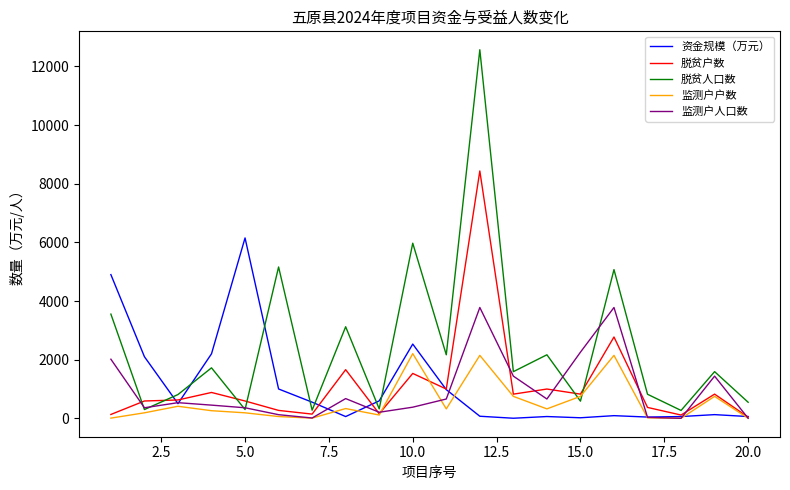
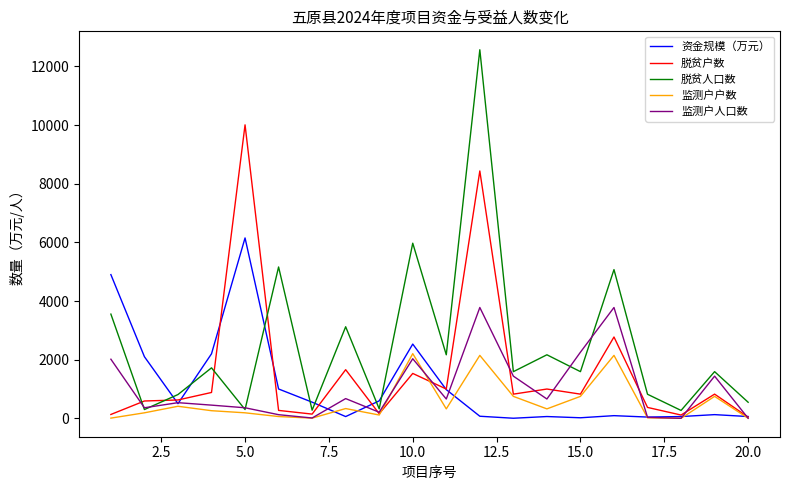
  {
    "资金规模（万元）": {
      "5.0": 6200,
      "10.0": 2500,
      "15.0": 0
    },
    "脱贫户数": {
-     "5.0": 600,
+     "5.0": 10000,
      "10.0": 1500
    },
    "脱贫人口数": {
      "10.0": 6000,
-     "15.0": 600,
+     "15.0": 1600,
      "20.0": 500
    },
    "监测户户数": {
      "5.0": 200,
      "10.0": 2200
    },
    "监测户人口数": {
-     "10.0": 400,
+     "10.0": 2000,
      "15.0": 2300
    }
  }
